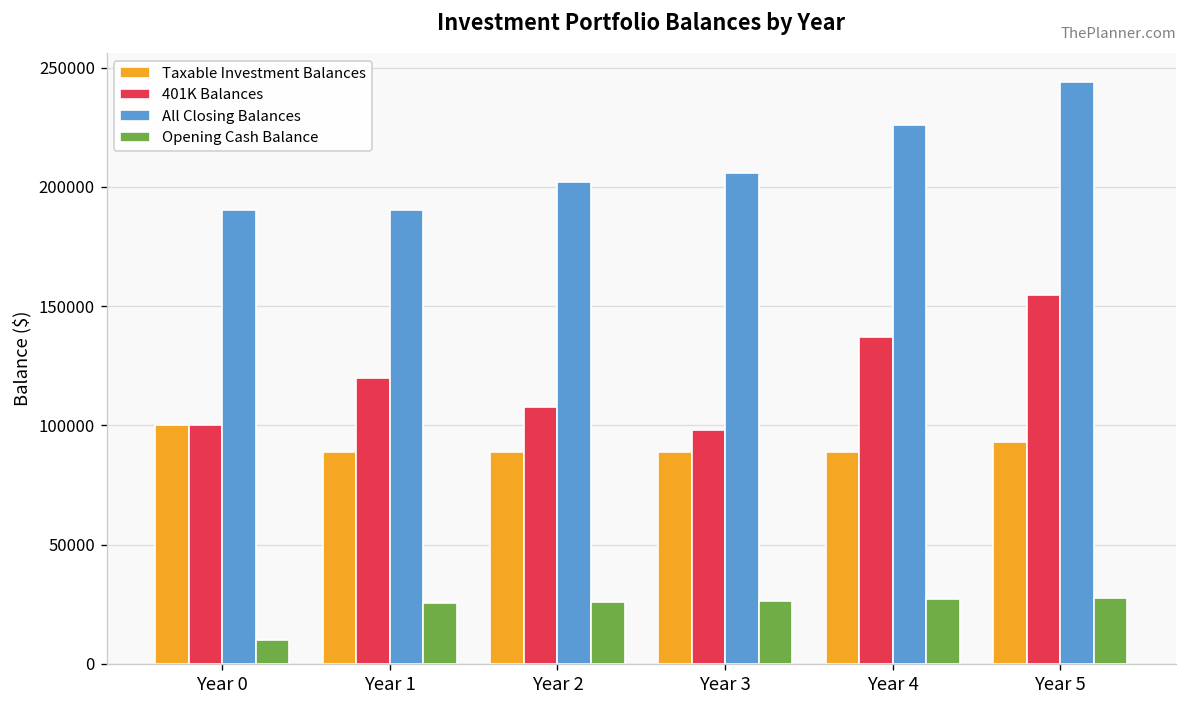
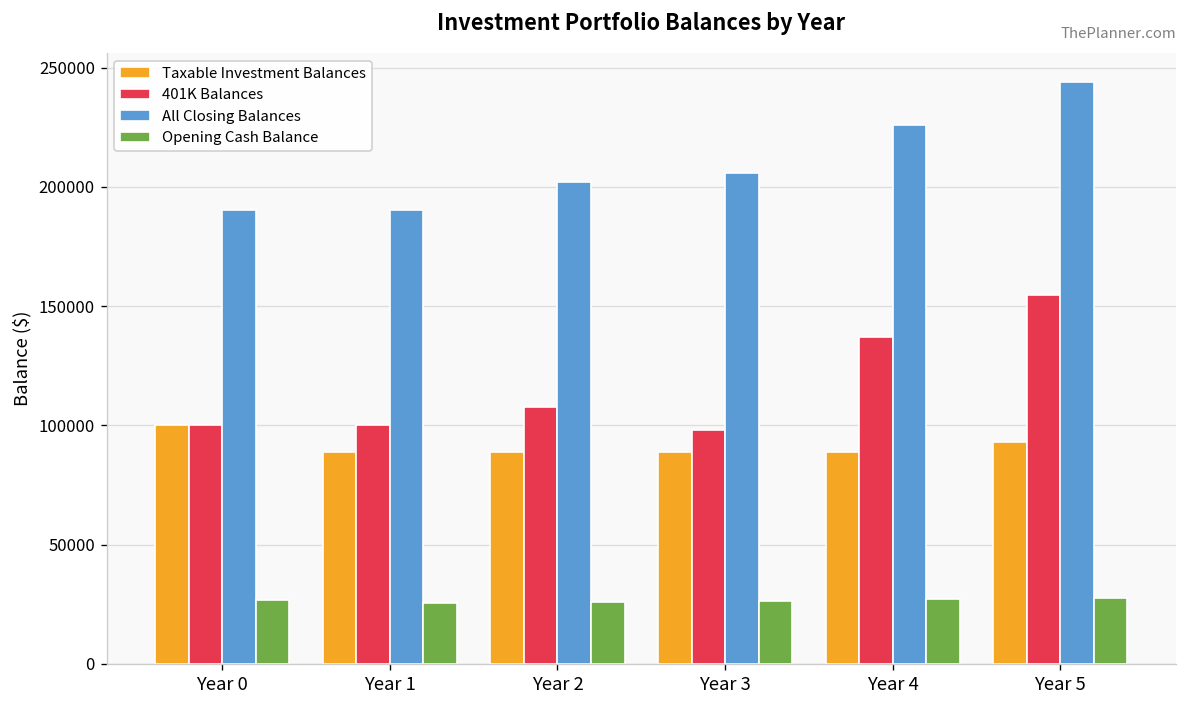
  {
    "Taxable Investment Balances": {
      "Year 0": 100000,
      "Year 1": 89000,
      "Year 2": 89000,
      "Year 3": 89000,
      "Year 4": 89000,
      "Year 5": 93000
    },
    "401K Balances": {
      "Year 0": 100000,
-     "Year 1": 120000,
+     "Year 1": 100000,
      "Year 2": 108000,
      "Year 3": 98000,
      "Year 4": 137000,
      "Year 5": 155000
    },
    "All Closing Balances": {
      "Year 0": 190000,
      "Year 1": 190000,
      "Year 2": 202000,
      "Year 3": 206000,
      "Year 4": 226000,
      "Year 5": 244000
    },
    "Opening Cash Balance": {
-     "Year 0": 10000,
+     "Year 0": 27000,
      "Year 1": 26000,
      "Year 2": 26000,
      "Year 3": 27000,
      "Year 4": 27000,
      "Year 5": 28000
    }
  }
